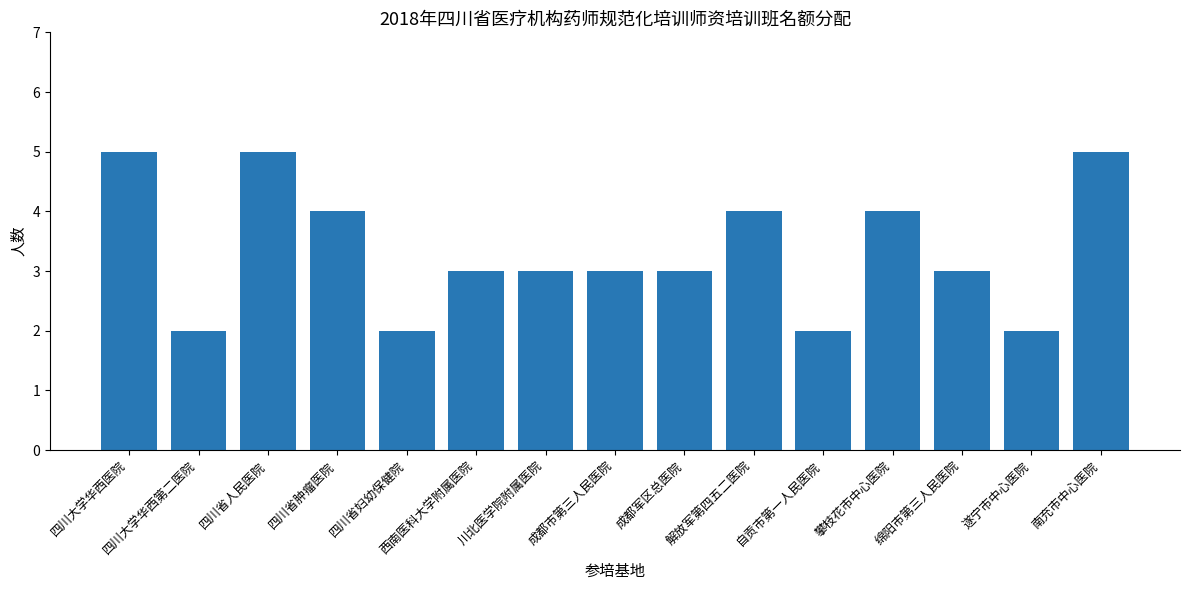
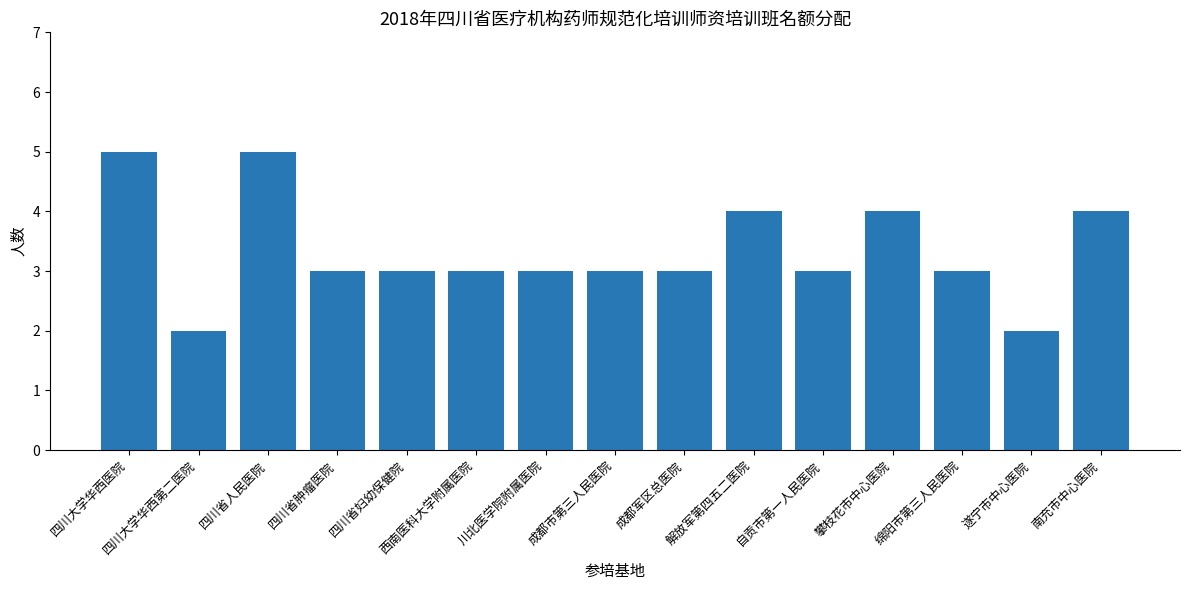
  {
    "四川大学华西医院": 5,
    "四川大学华西第二医院": 2,
    "四川省人民医院": 5,
-   "四川省肿瘤医院": 4,
-   "四川省妇幼保健院": 2,
+   "四川省肿瘤医院": 3,
+   "四川省妇幼保健院": 3,
    "西南医科大学附属医院": 3,
    "川北医学院附属医院": 3,
    "成都市第三人民医院": 3,
    "成都军区总医院": 3,
    "解放军第四五二医院": 4,
-   "自贡市第一人民医院": 2,
+   "自贡市第一人民医院": 3,
    "攀枝花市中心医院": 4,
    "绵阳市第三人民医院": 3,
    "遂宁市中心医院": 2,
-   "南充市中心医院": 5
+   "南充市中心医院": 4
  }
